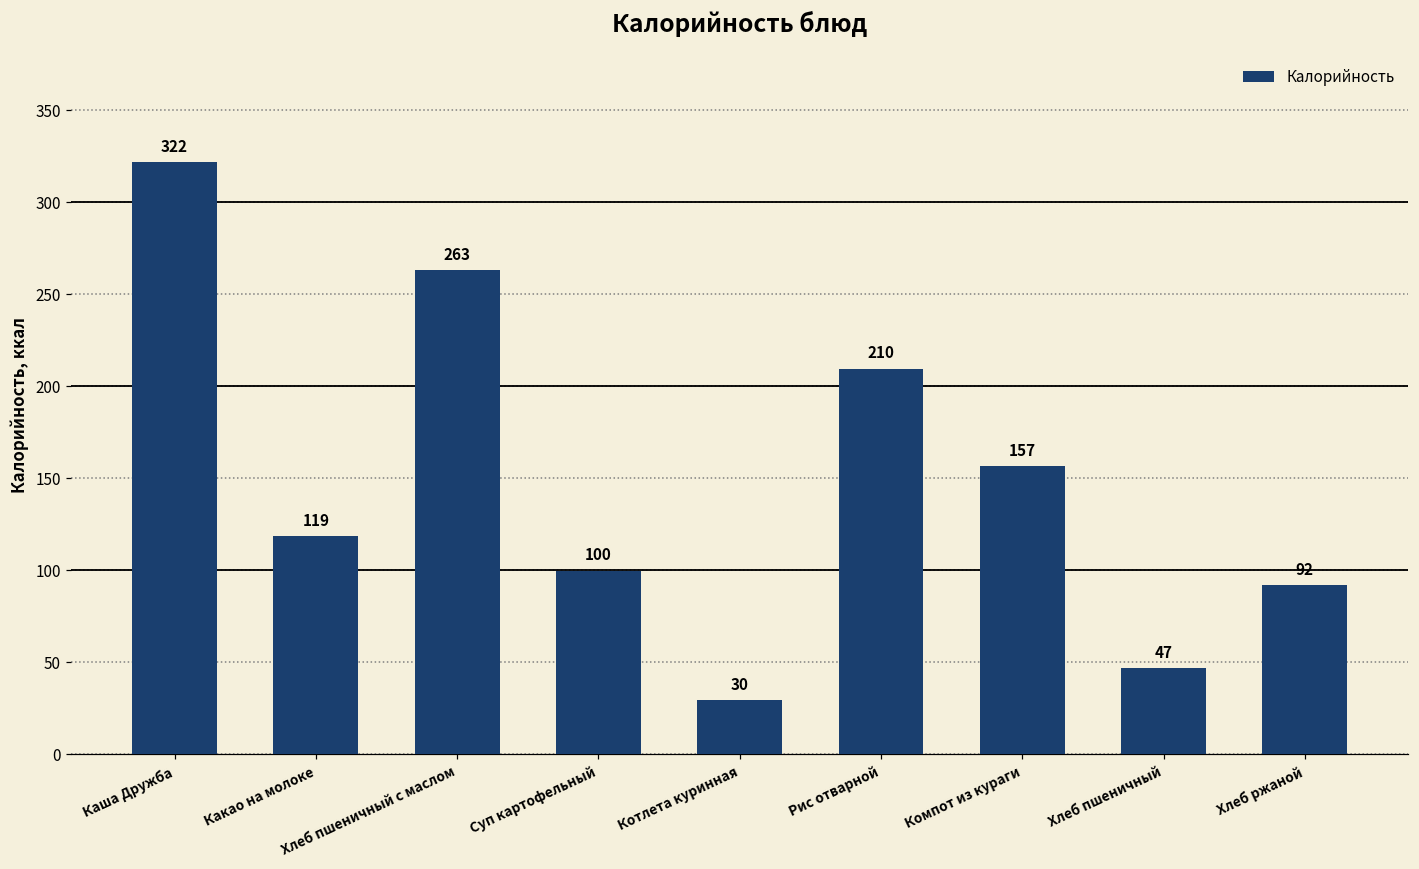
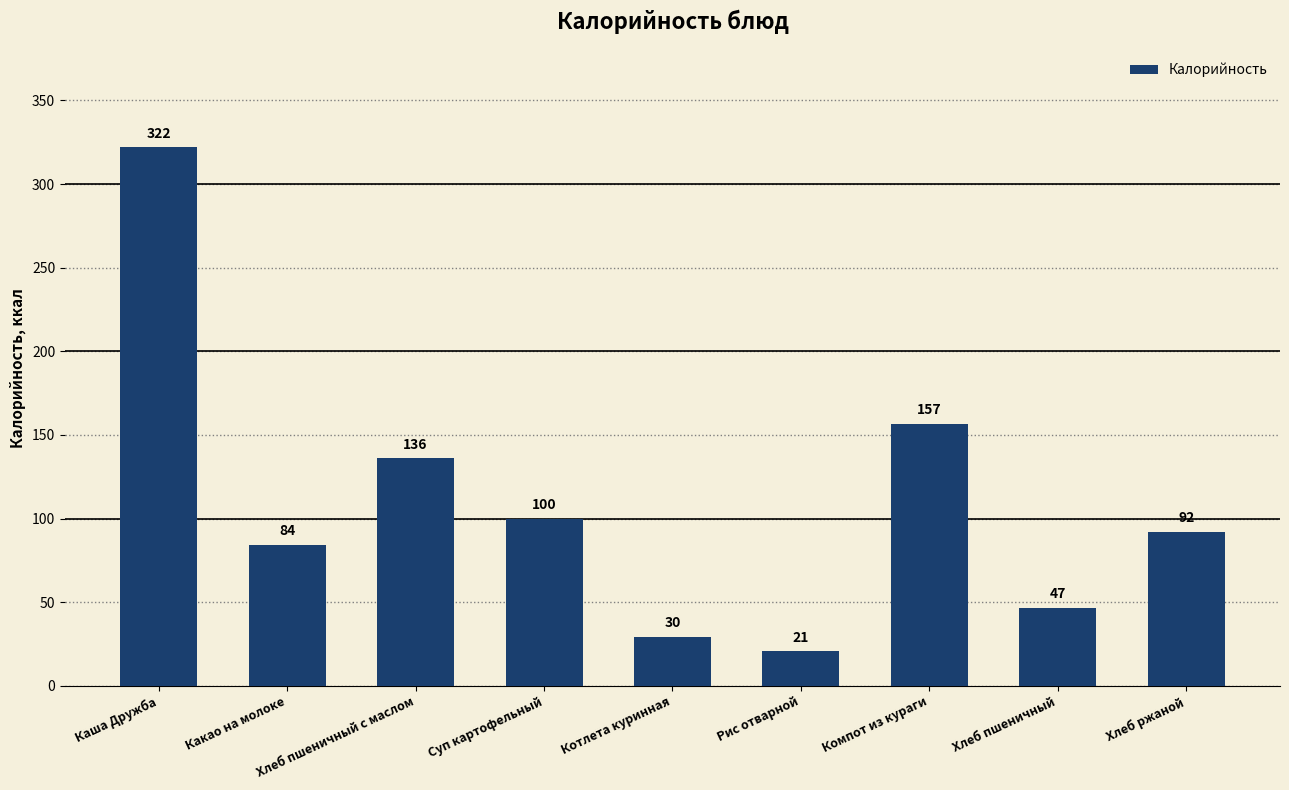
  {
    "Каша Дружба": 322,
-   "Какао на молоке": 119,
-   "Хлеб пшеничный с маслом": 263,
+   "Какао на молоке": 84,
+   "Хлеб пшеничный с маслом": 136,
    "Суп картофельный": 100,
    "Котлета куринная": 30,
-   "Рис отварной": 210,
+   "Рис отварной": 21,
    "Компот из кураги": 157,
    "Хлеб пшеничный": 47,
    "Хлеб ржаной": 92
  }
